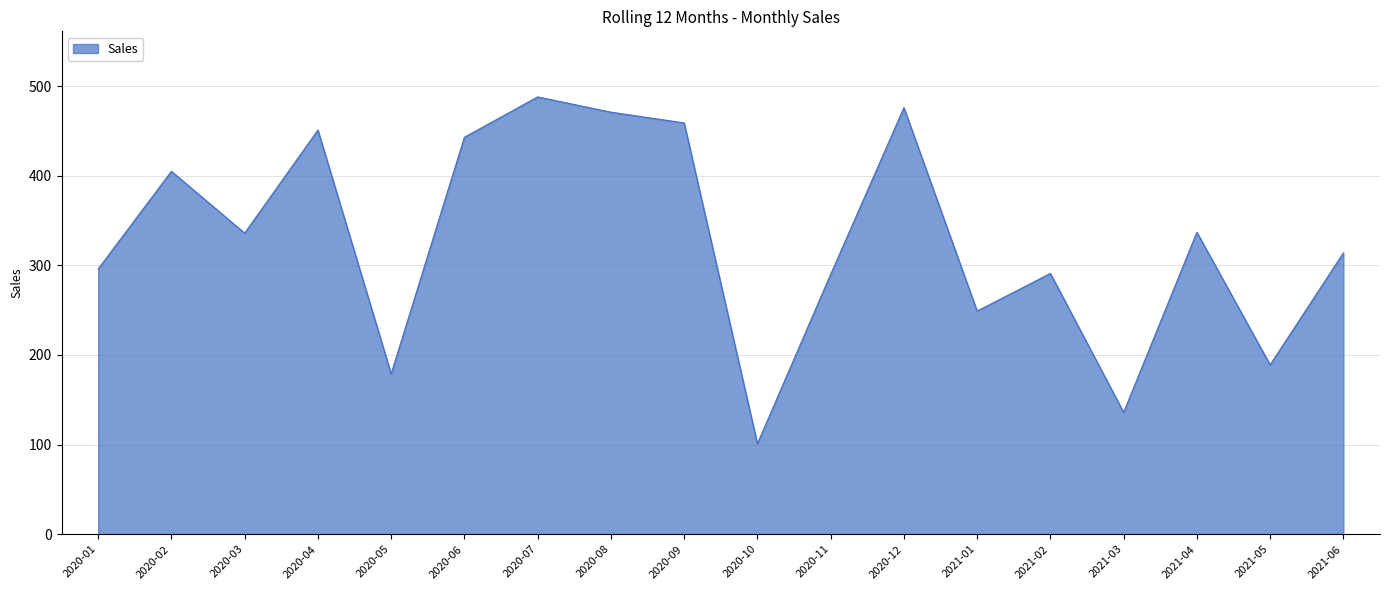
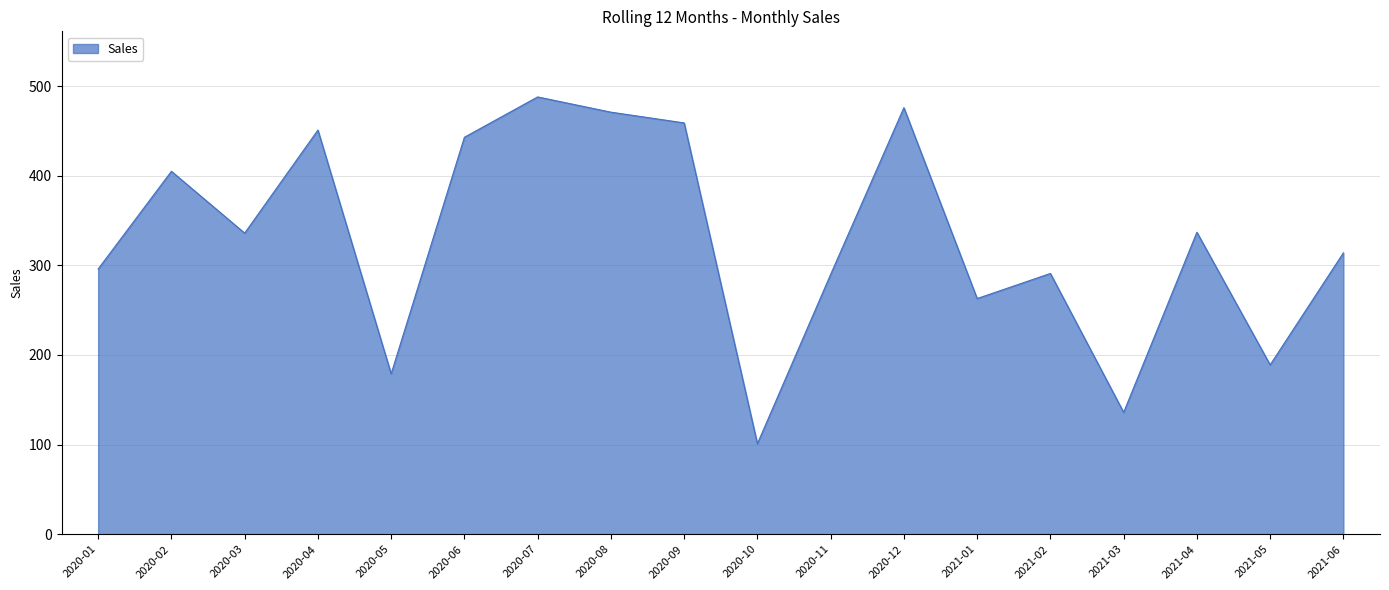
  {
    "2020-01": 300,
    "2020-02": 410,
    "2020-03": 340,
    "2020-04": 450,
    "2020-05": 180,
    "2020-06": 440,
    "2020-07": 490,
    "2020-08": 470,
    "2020-09": 460,
    "2020-10": 100,
    "2020-11": 290,
    "2020-12": 480,
-   "2021-01": 250,
+   "2021-01": 260,
    "2021-02": 290,
    "2021-03": 140,
    "2021-04": 340,
    "2021-05": 190,
    "2021-06": 310
  }
